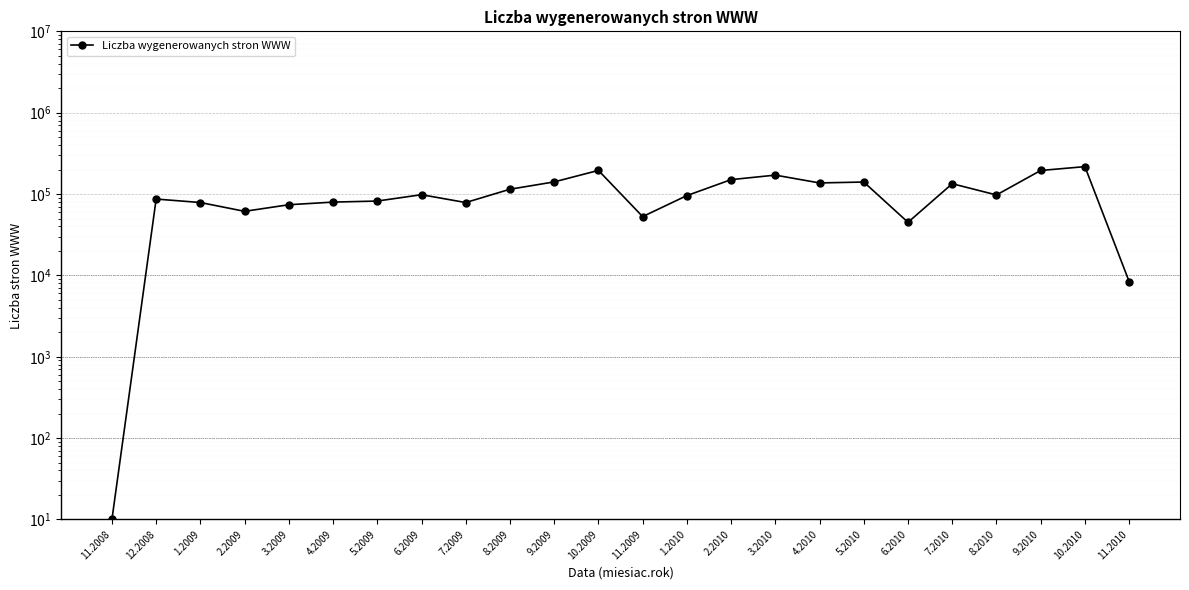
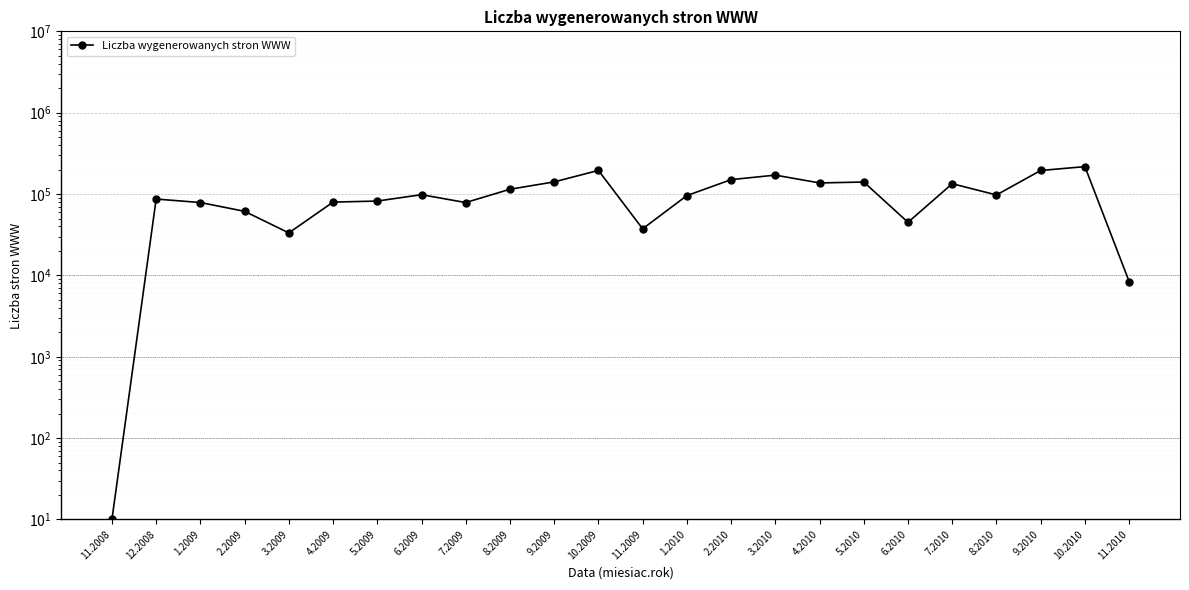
  {
    "11.2008": 10,
    "12.2008": 90000,
    "1.2009": 80000,
    "2.2009": 60000,
-   "3.2009": 70000,
+   "3.2009": 33000,
    "4.2009": 80000,
    "5.2009": 80000,
    "6.2009": 100000,
    "7.2009": 80000,
    "8.2009": 110000,
    "9.2009": 140000,
    "10.2009": 200000,
-   "11.2009": 50000,
+   "11.2009": 40000,
    "1.2010": 100000,
    "2.2010": 150000,
    "3.2010": 170000,
    "4.2010": 140000,
    "5.2010": 140000,
    "6.2010": 40000,
    "7.2010": 130000,
    "8.2010": 100000,
    "9.2010": 190000,
    "10.2010": 220000,
    "11.2010": 8000
  }
